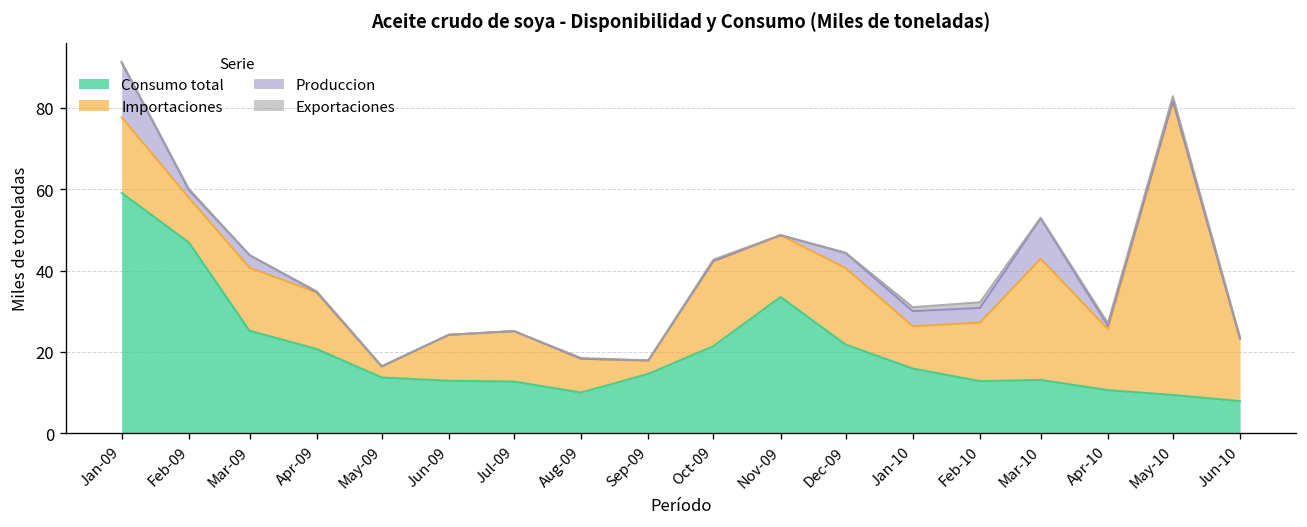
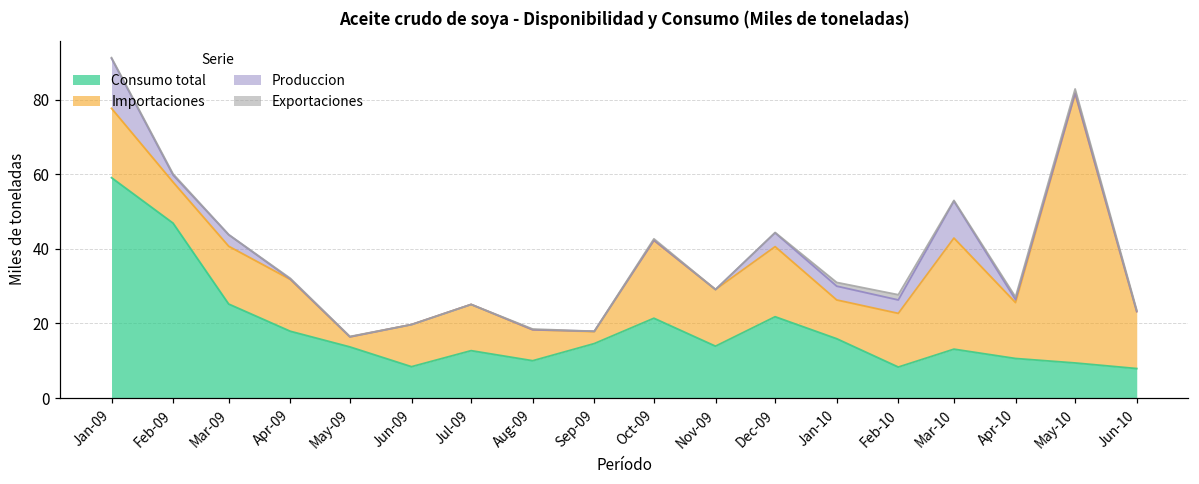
  {
    "Consumo total": {
      "Jan-09": 59,
      "Feb-09": 47,
      "Mar-09": 25,
-     "Apr-09": 21,
+     "Apr-09": 18,
      "May-09": 14,
-     "Jun-09": 13,
+     "Jun-09": 8,
      "Jul-09": 13,
      "Aug-09": 10,
      "Sep-09": 15,
      "Oct-09": 21,
-     "Nov-09": 34,
+     "Nov-09": 14,
      "Dec-09": 22,
      "Jan-10": 16,
-     "Feb-10": 13,
+     "Feb-10": 8,
      "Mar-10": 13,
      "Apr-10": 11,
      "May-10": 9,
      "Jun-10": 8
    },
    "Importaciones": {
      "Jan-09": 19,
      "Feb-09": 11,
      "Mar-09": 16,
      "Dec-09": 19,
      "Jan-10": 10,
      "Feb-10": 14,
      "Mar-10": 30,
      "Apr-10": 15
    }
  }
